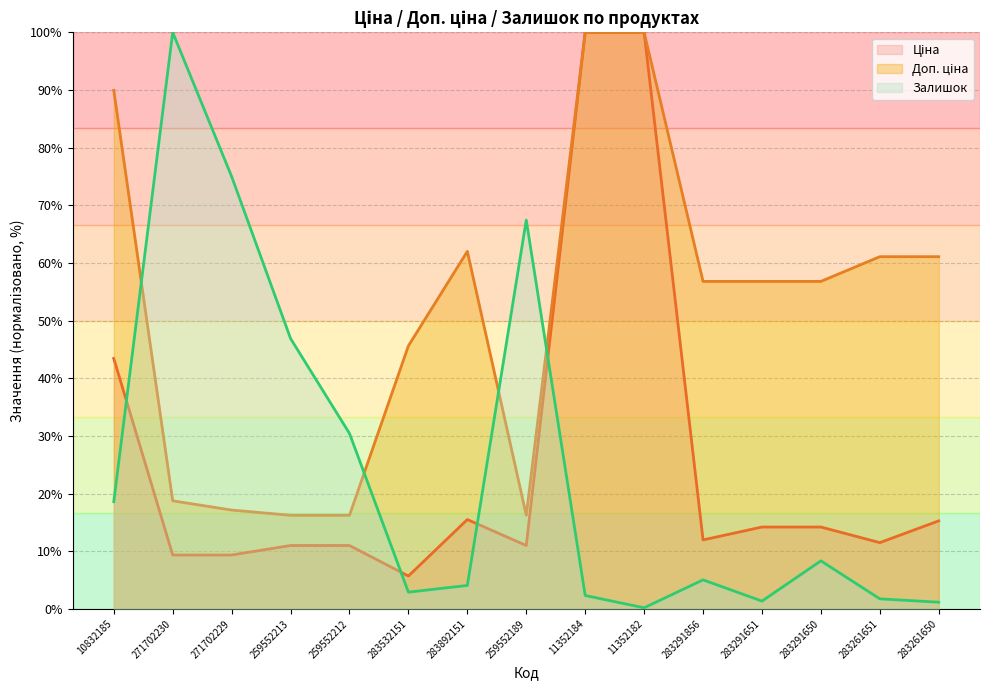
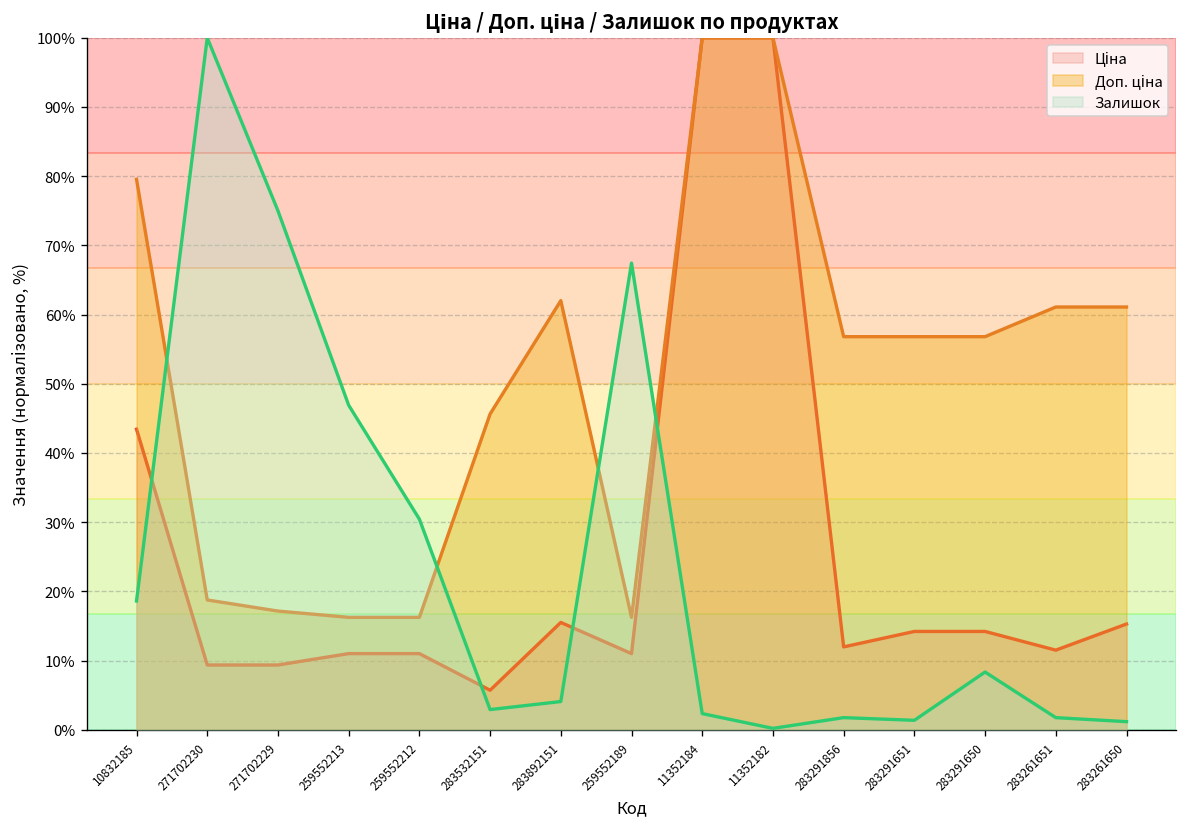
  {
    "Ціна": {
      "10832185": "43%",
      "271702230": "9%",
      "271702229": "9%",
      "259552213": "11%",
      "259552212": "11%",
      "283532151": "6%",
      "283892151": "16%",
      "259552189": "11%",
      "283291856": "12%",
      "283291651": "14%",
      "283291650": "14%",
      "283261651": "11%",
      "283261650": "15%"
    },
    "Доп. ціна": {
-     "10832185": "90%",
+     "10832185": "80%",
      "271702230": "19%",
      "271702229": "17%",
      "259552213": "16%",
      "259552212": "16%",
      "283532151": "46%",
      "283892151": "62%",
      "259552189": "16%",
      "283291856": "57%",
      "283291651": "57%",
      "283291650": "57%",
      "283261651": "61%",
      "283261650": "61%"
    },
    "Залишок": {
      "10832185": "19%",
      "271702230": "100%",
      "271702229": "75%",
      "259552213": "47%",
      "259552212": "30%",
      "283532151": "3%",
      "283892151": "4%",
      "259552189": "67%",
      "11352184": "2%",
      "11352182": "0%",
-     "283291856": "5%",
+     "283291856": "2%",
      "283291651": "1%",
      "283291650": "8%",
      "283261651": "2%",
      "283261650": "1%"
    }
  }
